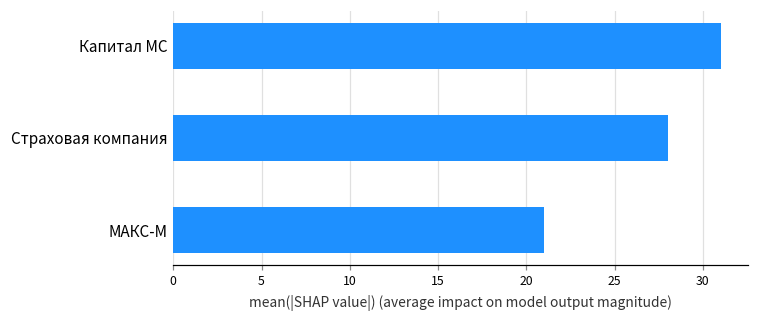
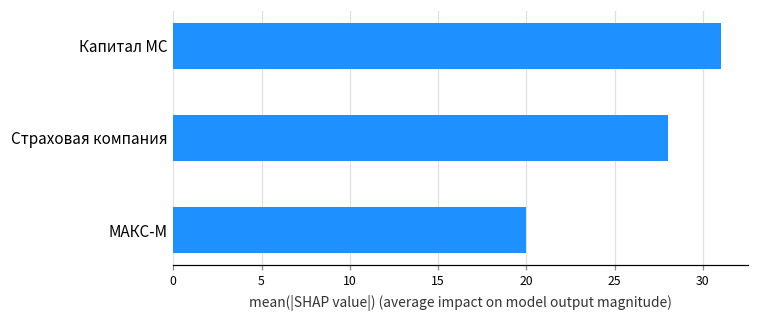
  {
    "Капитал МС": 31,
    "Страховая компания": 28,
-   "МАКС-М": 21
+   "МАКС-М": 20
  }
